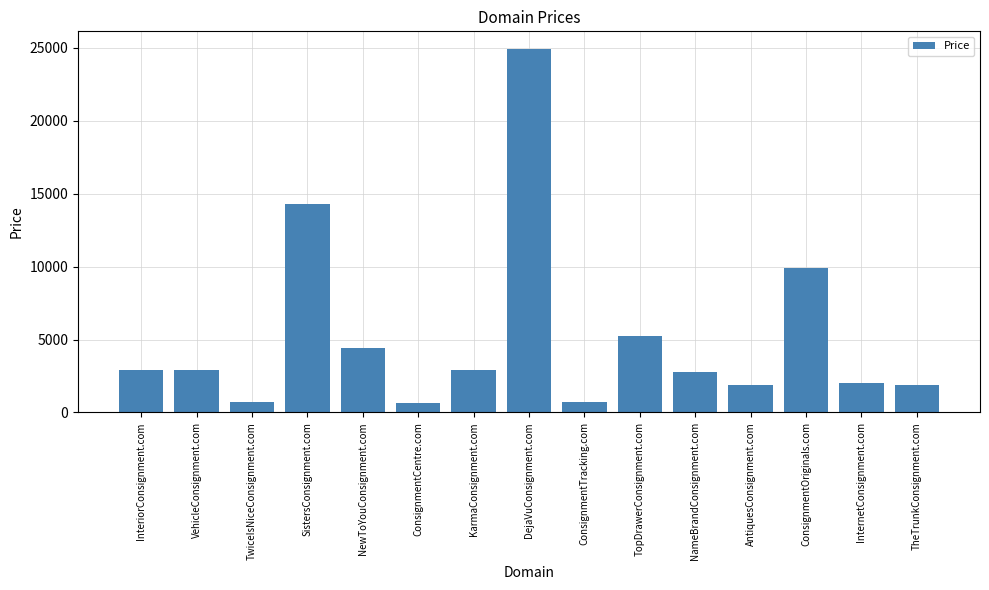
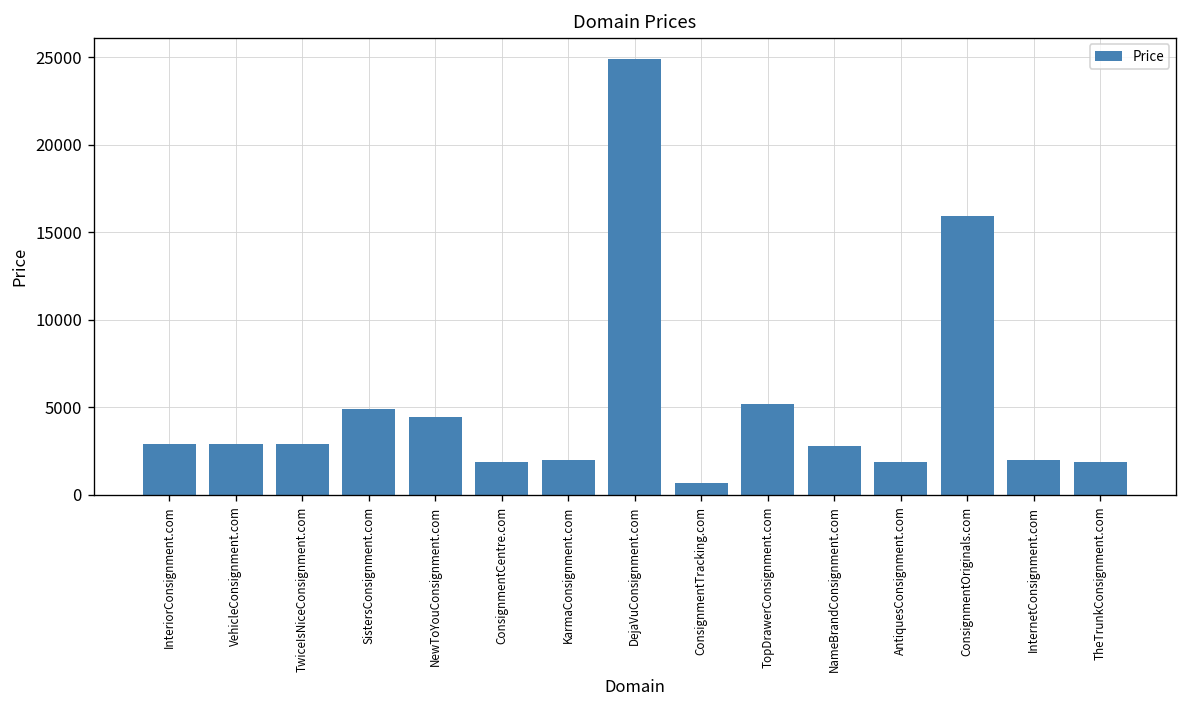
  {
    "InteriorConsignment.com": 2900,
    "VehicleConsignment.com": 2900,
-   "TwiceIsNiceConsignment.com": 700,
-   "SistersConsignment.com": 14300,
+   "TwiceIsNiceConsignment.com": 2900,
+   "SistersConsignment.com": 4900,
    "NewToYouConsignment.com": 4400,
-   "ConsignmentCentre.com": 600,
-   "KarmaConsignment.com": 2900,
+   "ConsignmentCentre.com": 1900,
+   "KarmaConsignment.com": 2000,
    "DejaVuConsignment.com": 24900,
    "ConsignmentTracking.com": 700,
    "TopDrawerConsignment.com": 5200,
    "NameBrandConsignment.com": 2800,
    "AntiquesConsignment.com": 1900,
-   "ConsignmentOriginals.com": 9900,
+   "ConsignmentOriginals.com": 16000,
    "InternetConsignment.com": 2000,
    "TheTrunkConsignment.com": 1900
  }
